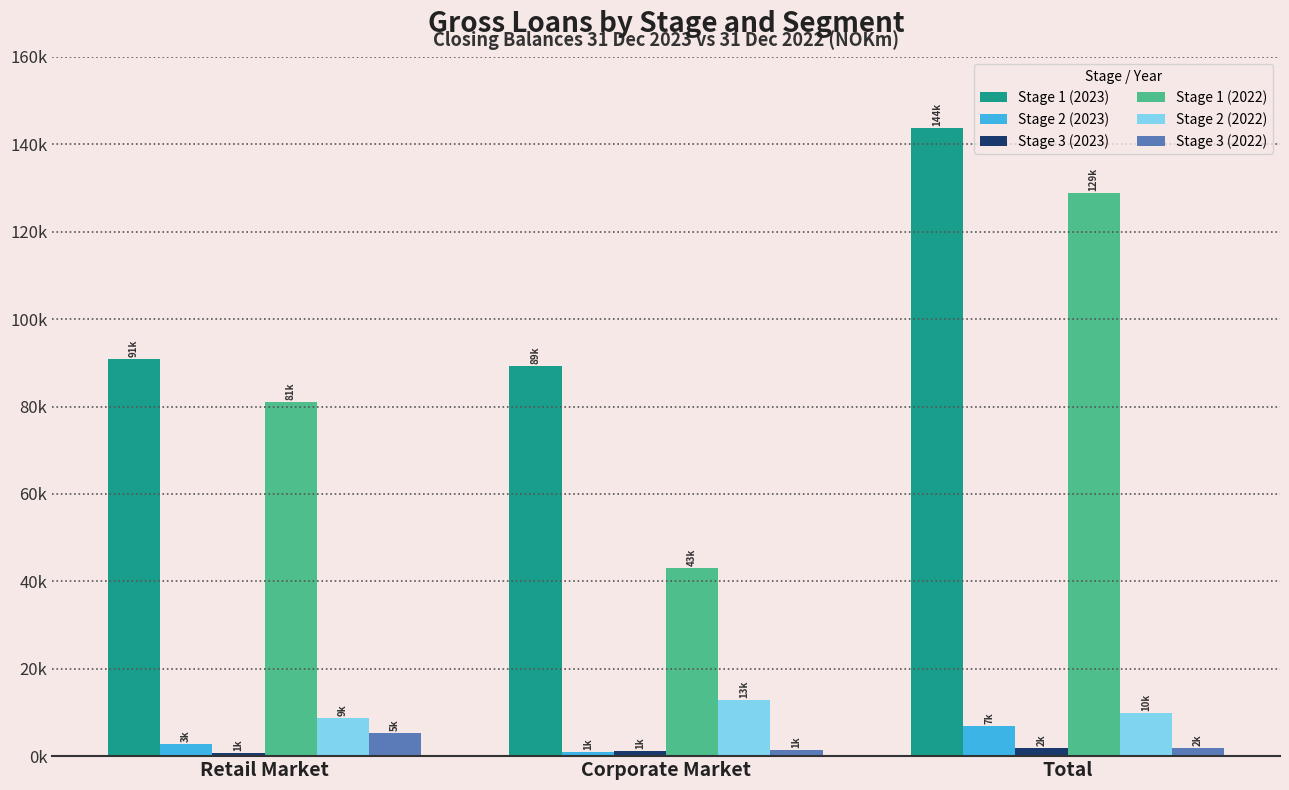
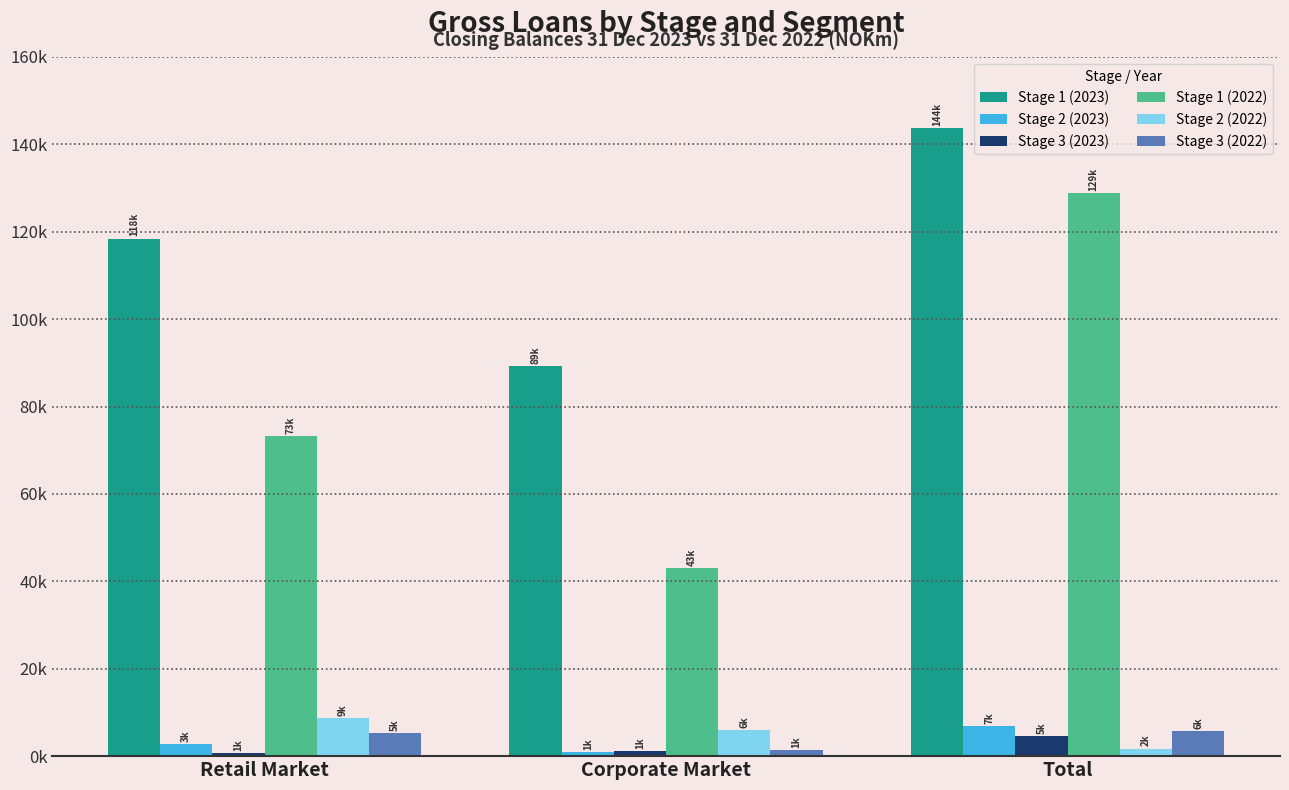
  {
    "Stage 1 (2023)": {
-     "Retail Market": "91k",
+     "Retail Market": "118k",
      "Corporate Market": "89k",
      "Total": "144k"
    },
    "Stage 2 (2023)": {
      "Retail Market": "3k",
      "Corporate Market": "1k",
      "Total": "7k"
    },
    "Stage 3 (2023)": {
      "Retail Market": "1k",
      "Corporate Market": "1k",
-     "Total": "2k"
+     "Total": "5k"
    },
    "Stage 1 (2022)": {
-     "Retail Market": "81k",
+     "Retail Market": "73k",
      "Corporate Market": "43k",
      "Total": "129k"
    },
    "Stage 2 (2022)": {
      "Retail Market": "9k",
-     "Corporate Market": "13k",
-     "Total": "10k"
+     "Corporate Market": "6k",
+     "Total": "2k"
    },
    "Stage 3 (2022)": {
      "Retail Market": "5k",
      "Corporate Market": "1k",
-     "Total": "2k"
+     "Total": "6k"
    }
  }
